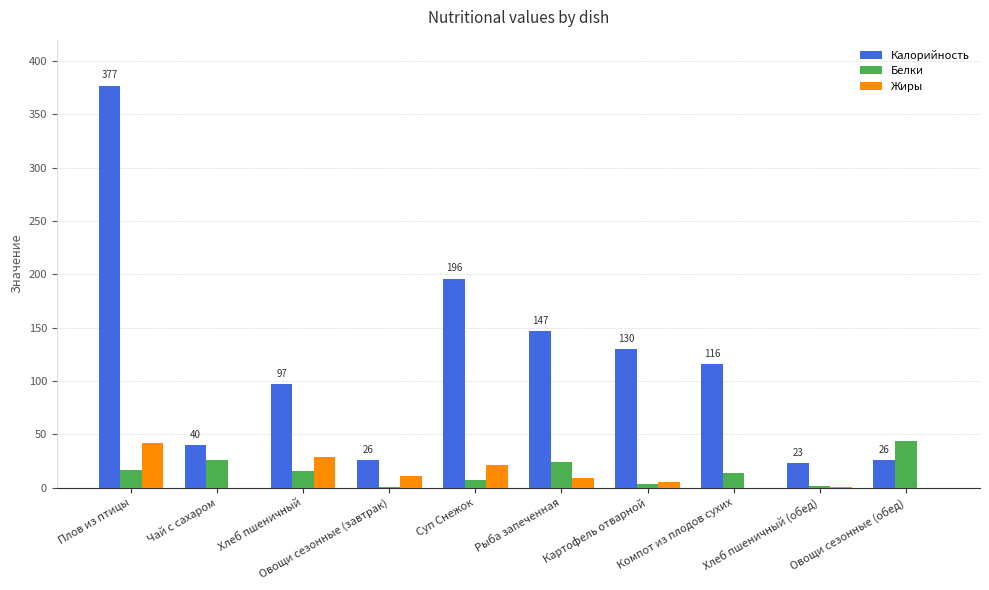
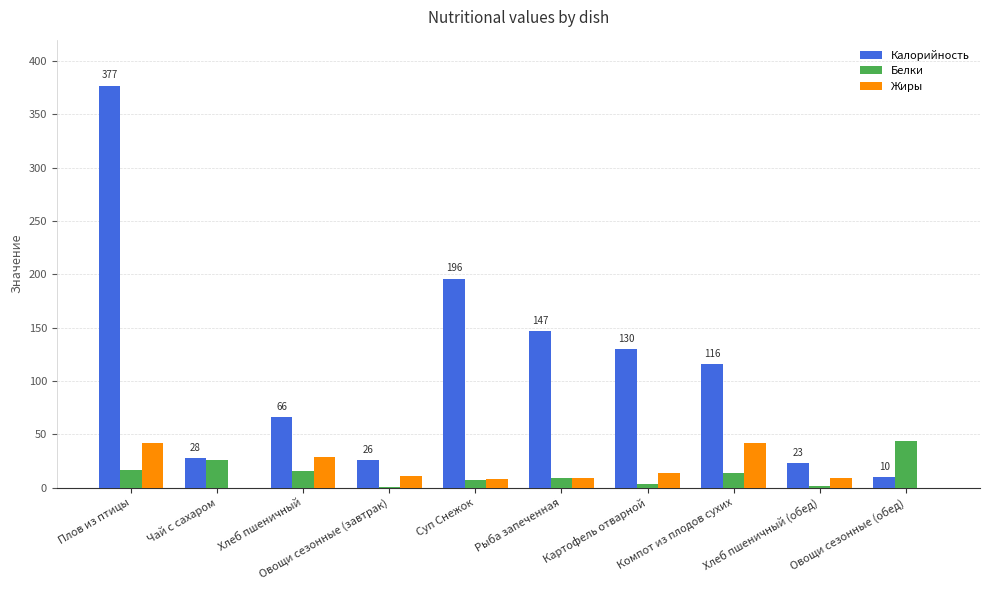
  {
    "Калорийность": {
      "Плов из птицы": 377,
-     "Чай с сахаром": 40,
-     "Хлеб пшеничный": 97,
+     "Чай с сахаром": 28,
+     "Хлеб пшеничный": 66,
      "Овощи сезонные (завтрак)": 26,
      "Суп Снежок": 196,
      "Рыба запеченная": 147,
      "Картофель отварной": 130,
      "Компот из плодов сухих": 116,
      "Хлеб пшеничный (обед)": 23,
-     "Овощи сезонные (обед)": 26
+     "Овощи сезонные (обед)": 10
    },
    "Белки": {
      "Плов из птицы": 17,
      "Чай с сахаром": 26,
      "Хлеб пшеничный": 16,
      "Суп Снежок": 7,
-     "Рыба запеченная": 24,
+     "Рыба запеченная": 9,
      "Картофель отварной": 4,
      "Компот из плодов сухих": 14,
      "Овощи сезонные (обед)": 44
    },
    "Жиры": {
      "Плов из птицы": 42,
      "Чай с сахаром": 0,
      "Хлеб пшеничный": 29,
      "Овощи сезонные (завтрак)": 11,
-     "Суп Снежок": 21,
+     "Суп Снежок": 9,
      "Рыба запеченная": 10,
-     "Картофель отварной": 6,
-     "Компот из плодов сухих": 0,
-     "Хлеб пшеничный (обед)": 1
+     "Картофель отварной": 14,
+     "Компот из плодов сухих": 42,
+     "Хлеб пшеничный (обед)": 9
    }
  }
